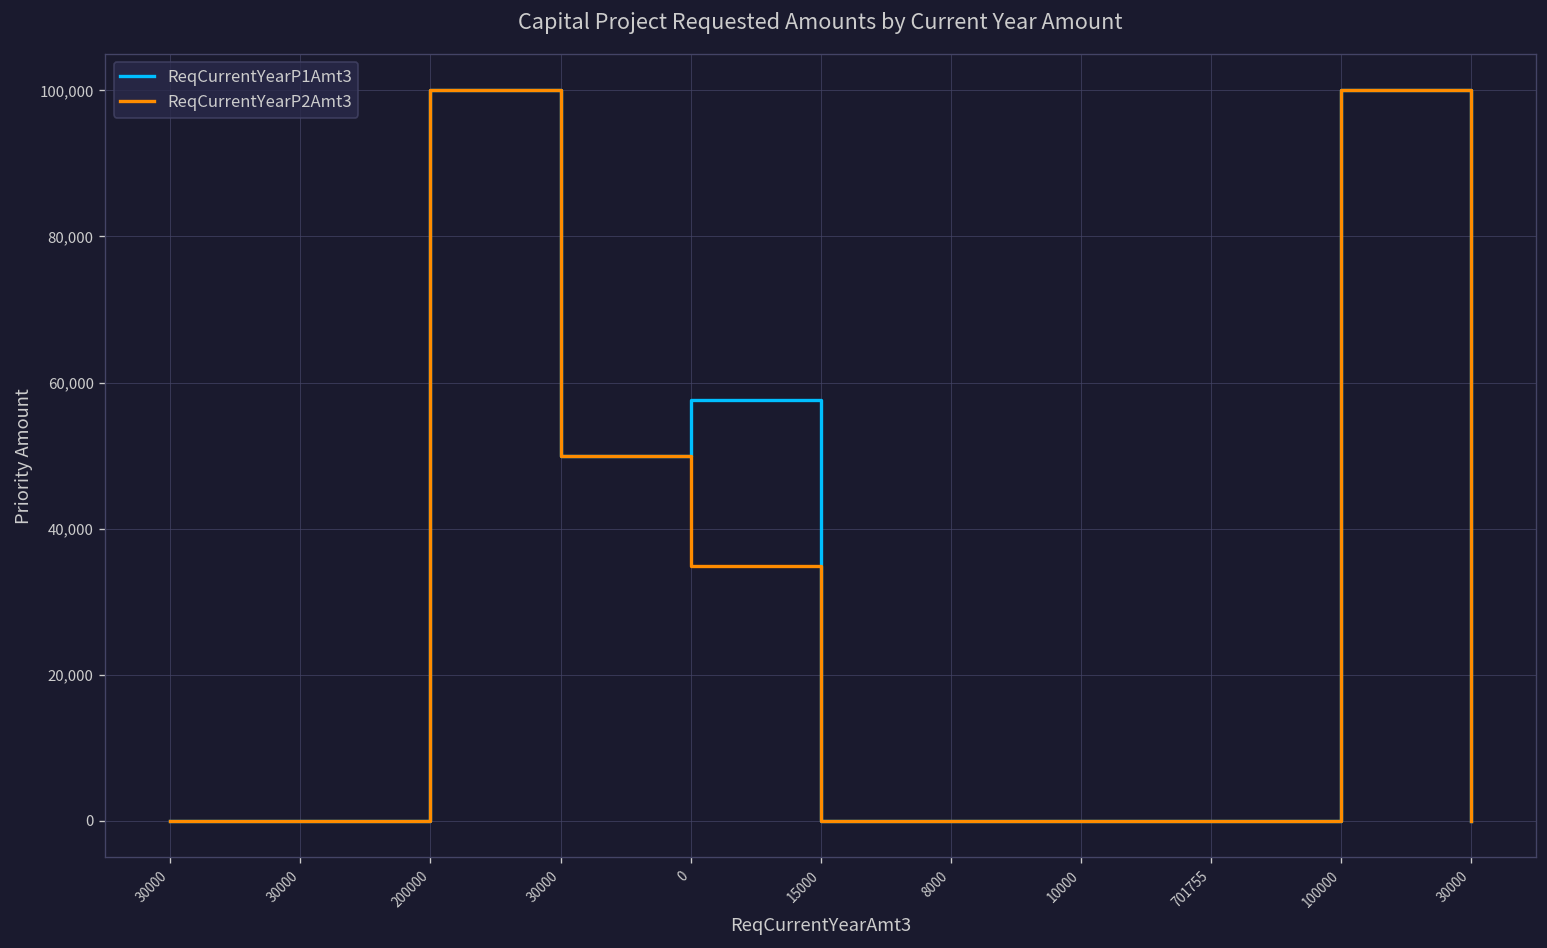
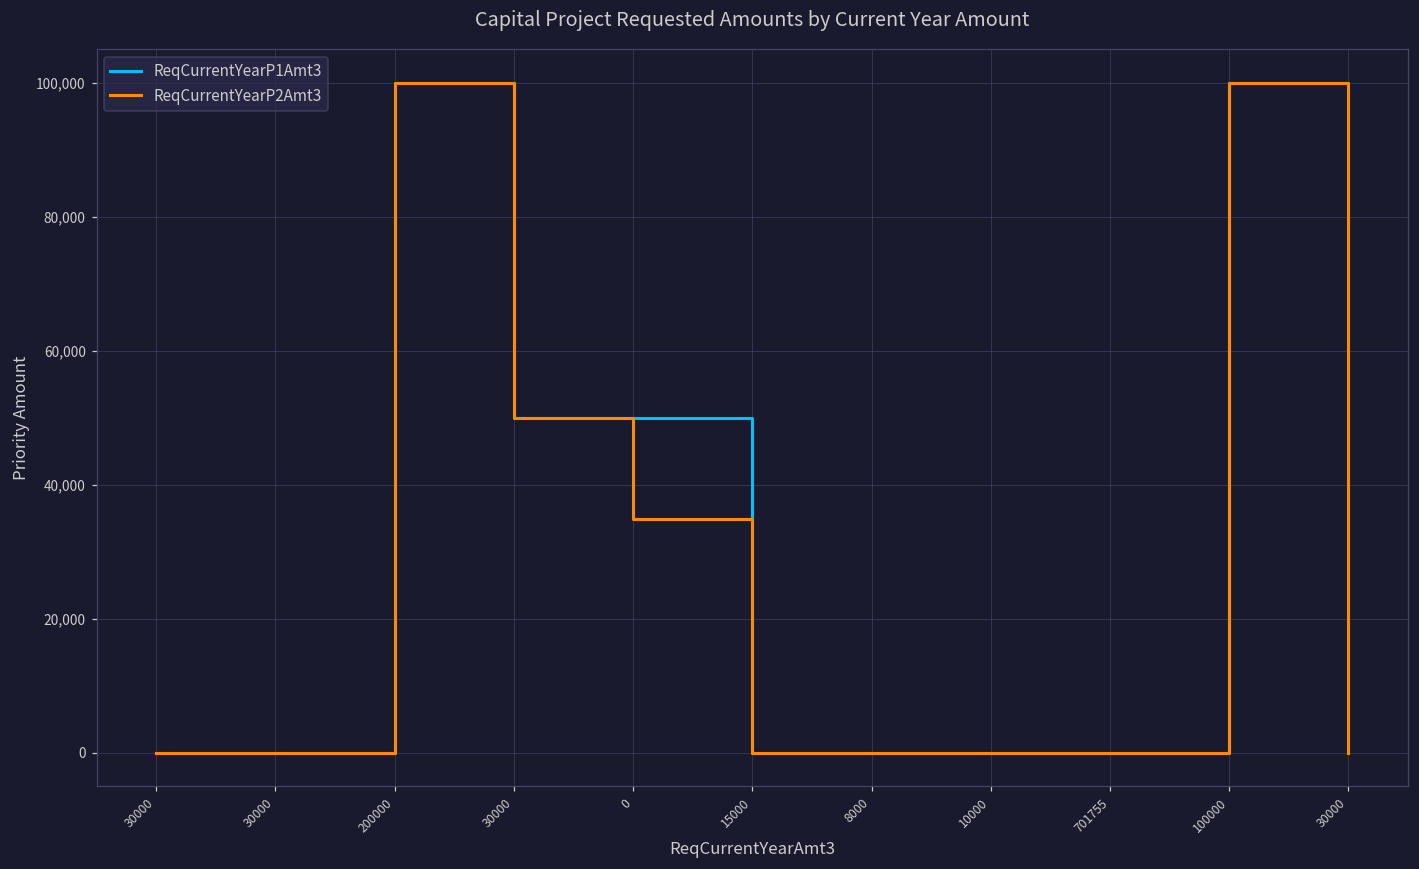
  {
    "ReqCurrentYearP1Amt3": {
-     "0": "58,000"
+     "0": "50,000"
    },
    "ReqCurrentYearP2Amt3": {
      "0": "35,000"
    }
  }
